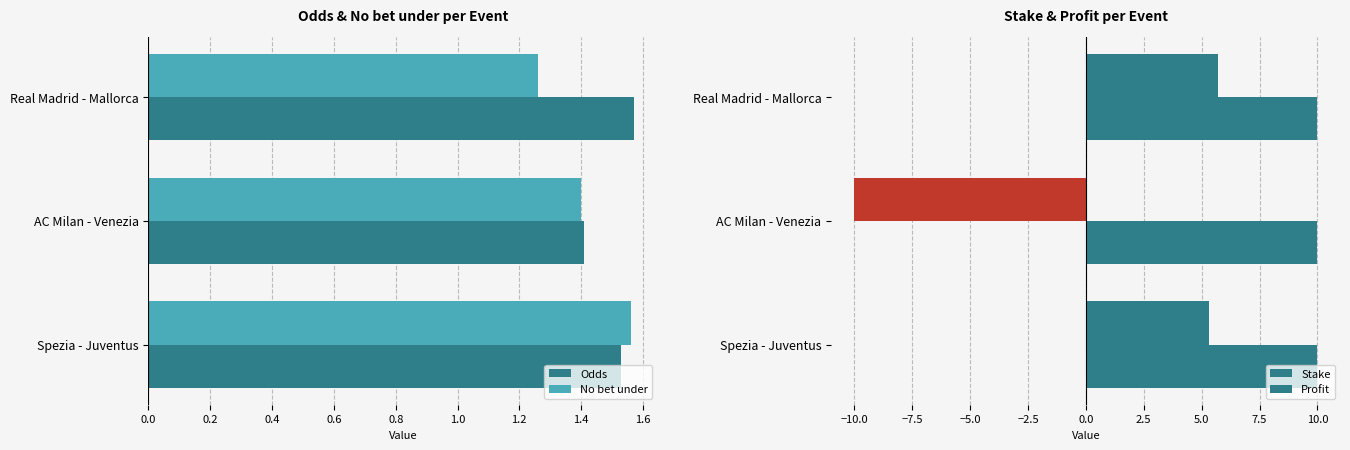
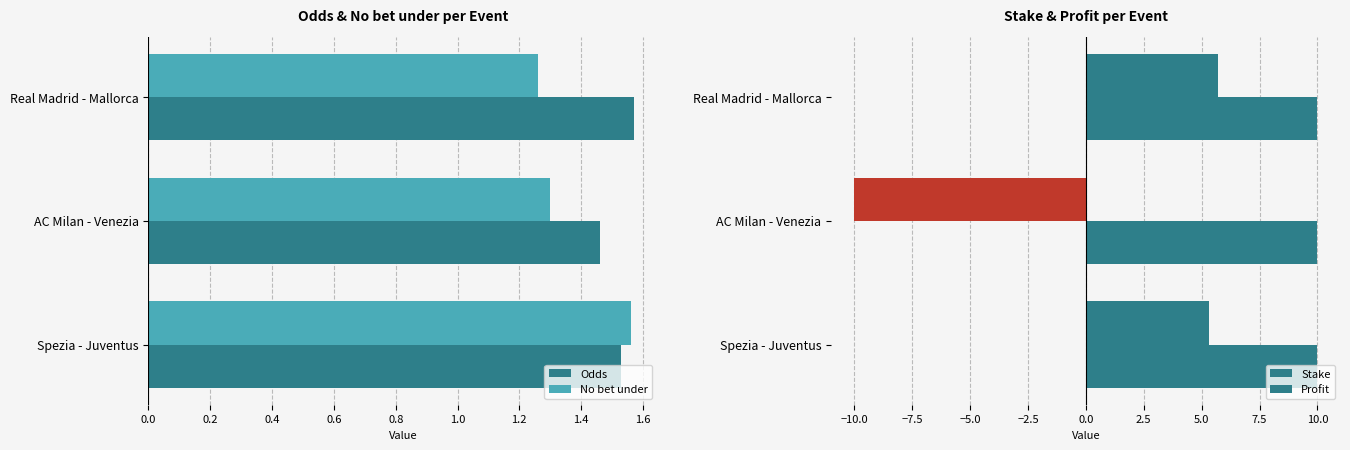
  {
    "Odds & No bet under per Event": {
      "Odds": {
        "Real Madrid - Mallorca": 1.57,
-       "AC Milan - Venezia": 1.41
+       "AC Milan - Venezia": 1.46
      },
      "No bet under": {
        "Real Madrid - Mallorca": 1.26,
-       "AC Milan - Venezia": 1.4,
+       "AC Milan - Venezia": 1.3,
        "Spezia - Juventus": 1.56
      }
    }
  }
